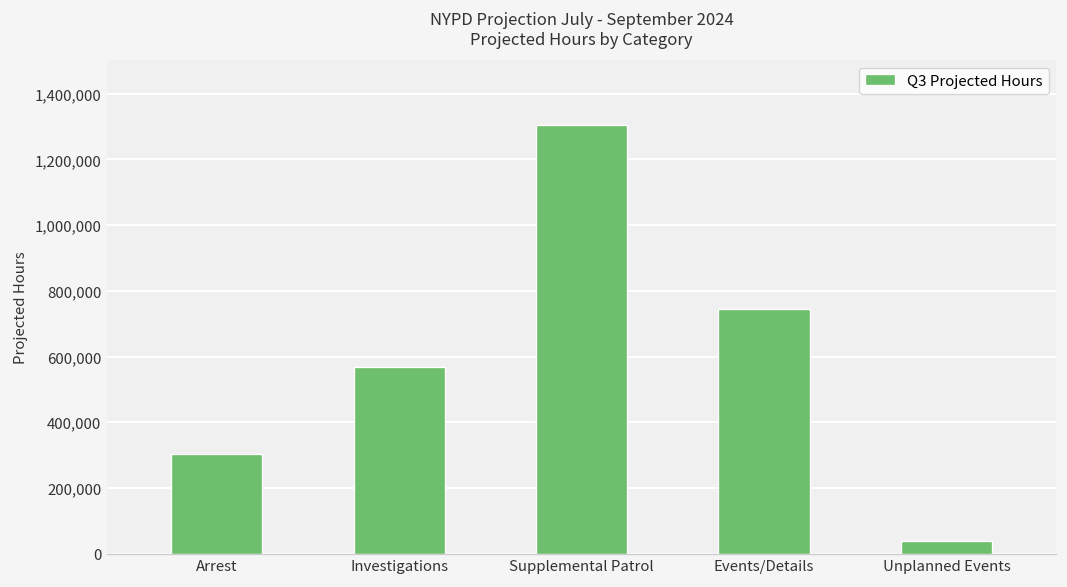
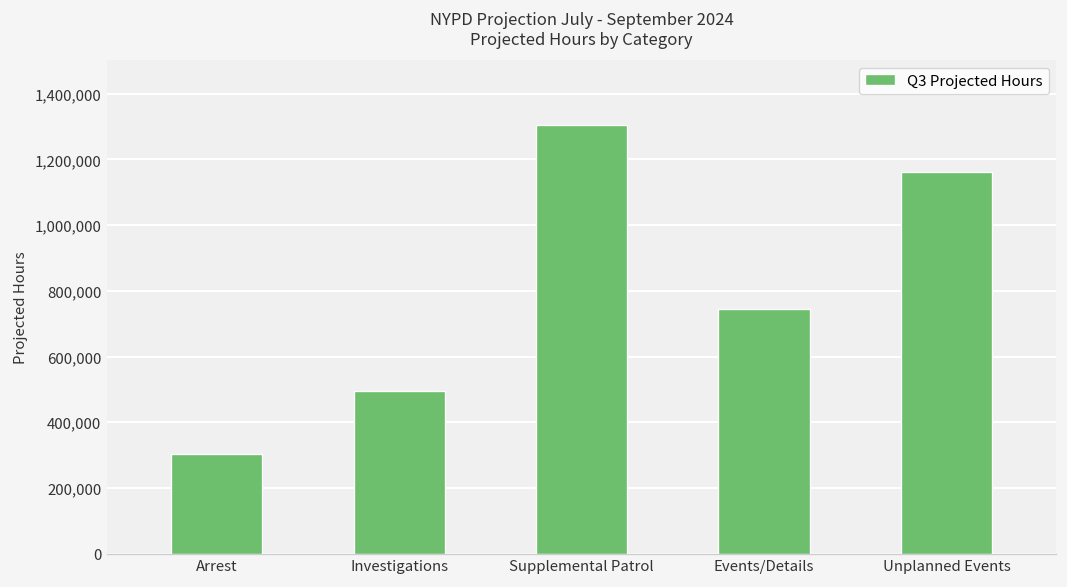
  {
    "Arrest": "300,000",
-   "Investigations": "570,000",
+   "Investigations": "500,000",
    "Supplemental Patrol": "1,310,000",
    "Events/Details": "750,000",
-   "Unplanned Events": "40,000"
+   "Unplanned Events": "1,160,000"
  }
